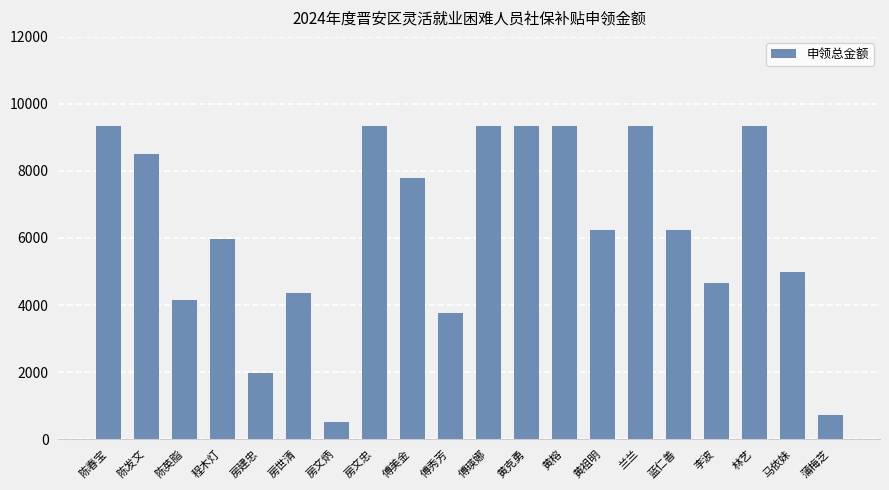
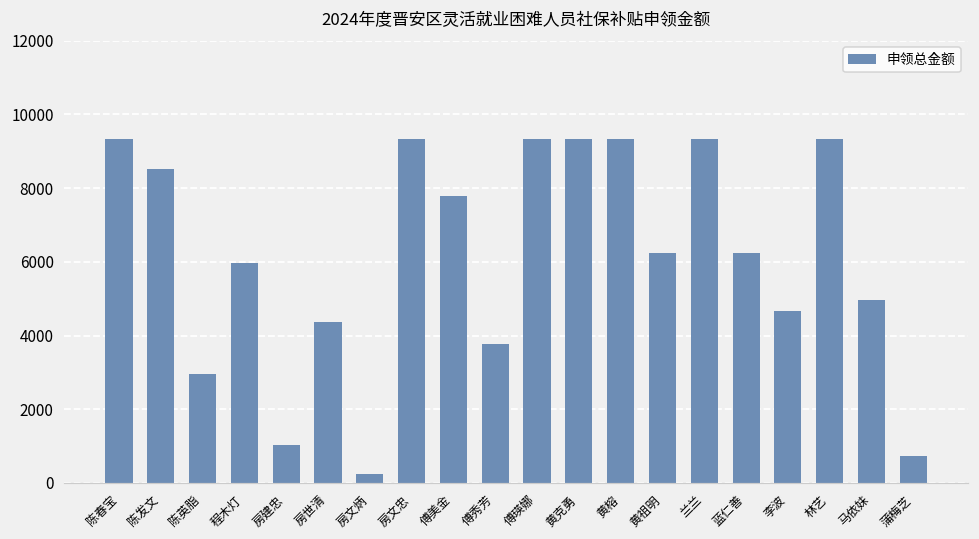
  {
    "陈春宝": 9300,
    "陈发文": 8500,
-   "陈英脂": 4200,
+   "陈英脂": 3000,
    "程木灯": 6000,
-   "房建忠": 2000,
+   "房建忠": 1000,
    "房世清": 4400,
-   "房文炳": 500,
+   "房文炳": 200,
    "房文忠": 9300,
    "傅美金": 7800,
    "傅秀芳": 3800,
    "傅瑛娜": 9300,
    "黄克勇": 9300,
    "黄榕": 9300,
    "黄祖明": 6200,
    "兰兰": 9300,
    "蓝仁善": 6200,
    "李波": 4700,
    "林艺": 9300,
    "马依妹": 5000,
    "蒲梅芝": 700
  }
